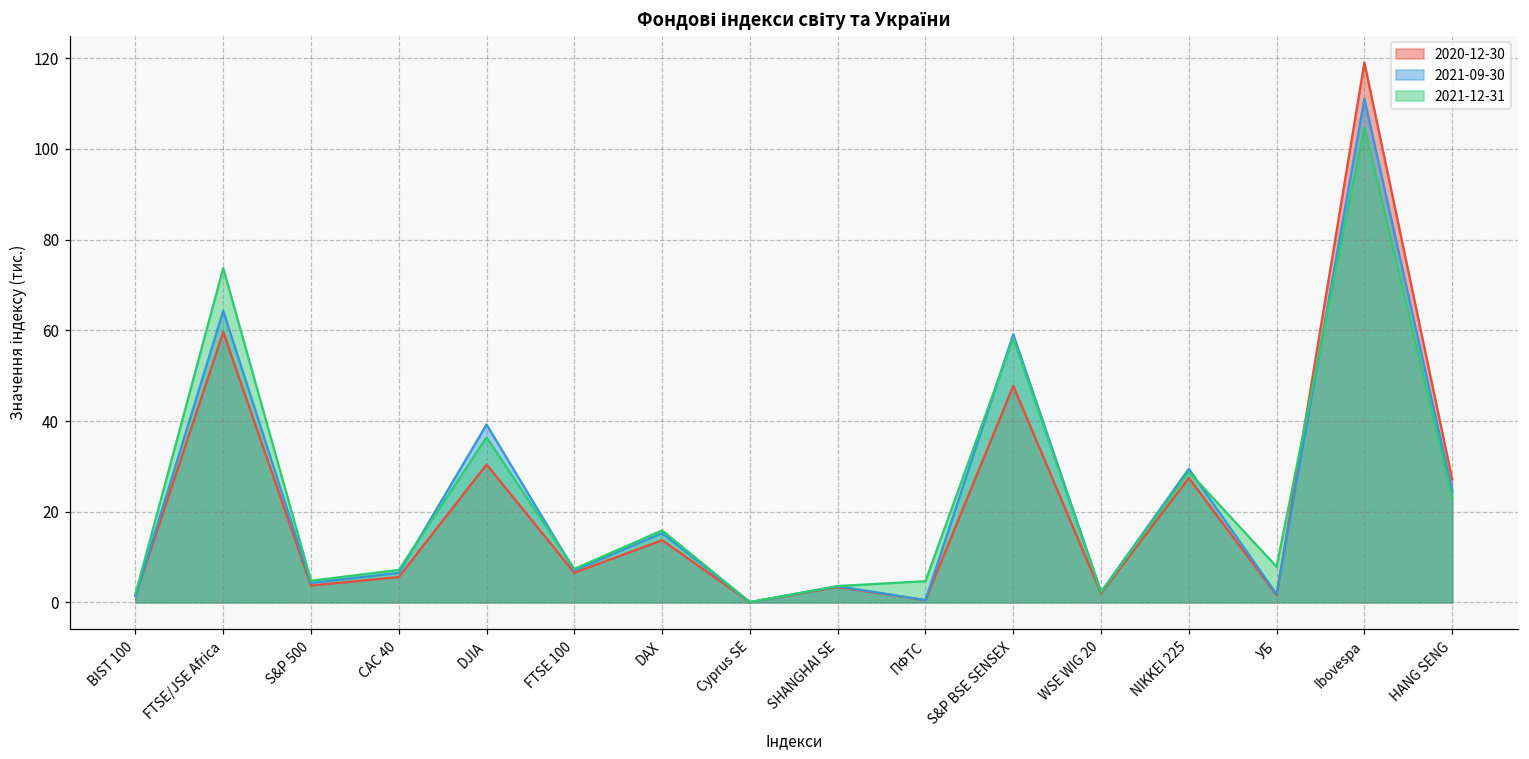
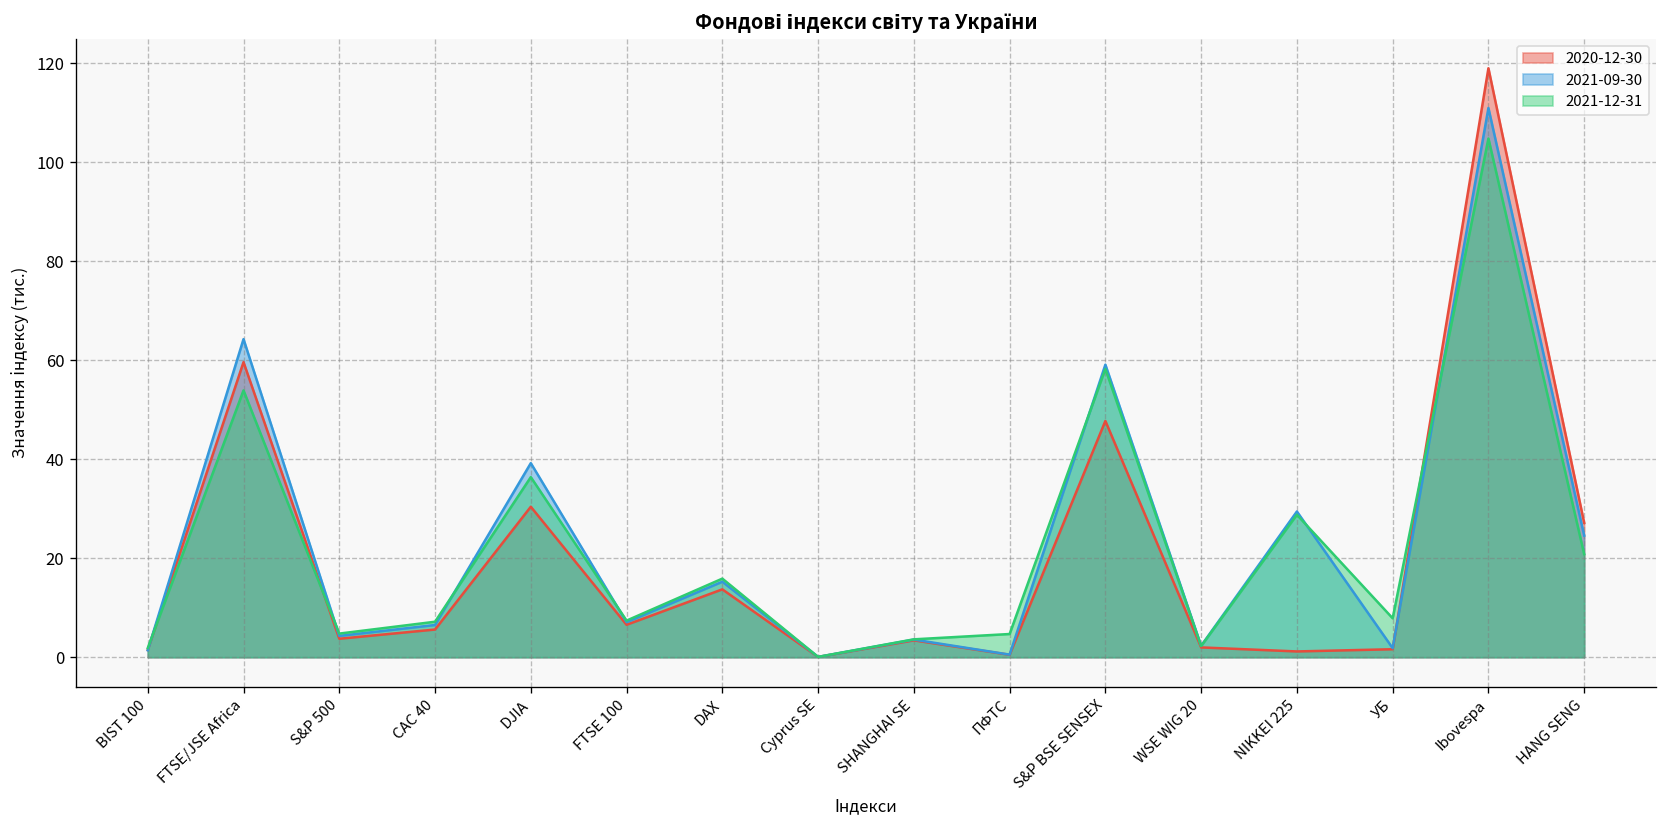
  {
    "2020-12-30": {
      "FTSE/JSE Africa": 60,
      "CAC 40": 6,
      "DJIA": 30,
      "DAX": 14,
      "S&P BSE SENSEX": 48,
-     "NIKKEI 225": 27,
+     "NIKKEI 225": 1,
      "Ibovespa": 119,
      "HANG SENG": 27
    },
    "2021-09-30": {
      "FTSE/JSE Africa": 64,
      "CAC 40": 7,
      "DJIA": 39,
      "DAX": 15,
      "S&P BSE SENSEX": 59,
      "NIKKEI 225": 29,
      "Ibovespa": 111,
      "HANG SENG": 25
    },
    "2021-12-31": {
-     "FTSE/JSE Africa": 74,
+     "FTSE/JSE Africa": 54,
      "CAC 40": 7,
      "DJIA": 36,
      "DAX": 16,
      "ПФТС": 5,
      "S&P BSE SENSEX": 58,
      "NIKKEI 225": 29,
      "УБ": 8,
      "Ibovespa": 105,
-     "HANG SENG": 23
+     "HANG SENG": 21
    }
  }
